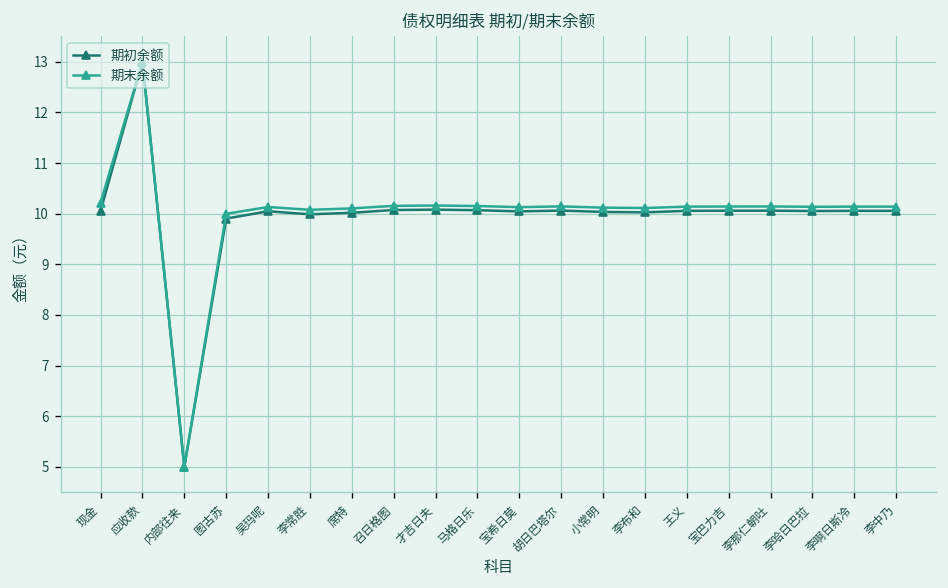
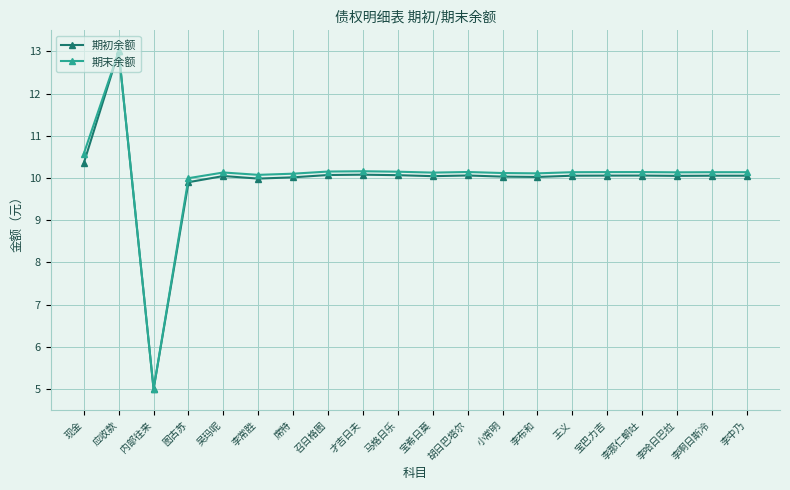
  {
    "期初余额": {
-     "现金": 10.1,
+     "现金": 10.4,
      "图古苏": 9.9,
      "吴玛呢": 10.0,
      "李常胜": 10.0,
      "席特": 10.0,
      "召日格图": 10.1,
      "才吉日夫": 10.1,
      "马格日乐": 10.1,
      "宝希日莫": 10.0,
      "胡日巴塔尔": 10.1,
      "小常明": 10.0,
      "李布和": 10.0,
      "王义": 10.1,
      "宝巴力吉": 10.1,
      "李那仁朝吐": 10.1,
      "李哈日巴拉": 10.1,
      "李啊日斯冷": 10.1,
      "李中乃": 10.1
    },
    "期末余额": {
-     "现金": 10.2,
+     "现金": 10.6,
      "图古苏": 10.0,
      "吴玛呢": 10.1,
      "李常胜": 10.1,
      "席特": 10.1,
      "召日格图": 10.2,
      "才吉日夫": 10.2,
      "马格日乐": 10.2,
      "宝希日莫": 10.1,
      "胡日巴塔尔": 10.1,
      "小常明": 10.1,
      "李布和": 10.1,
      "王义": 10.1,
      "宝巴力吉": 10.1,
      "李那仁朝吐": 10.1,
      "李哈日巴拉": 10.1,
      "李啊日斯冷": 10.1,
      "李中乃": 10.1
    }
  }
